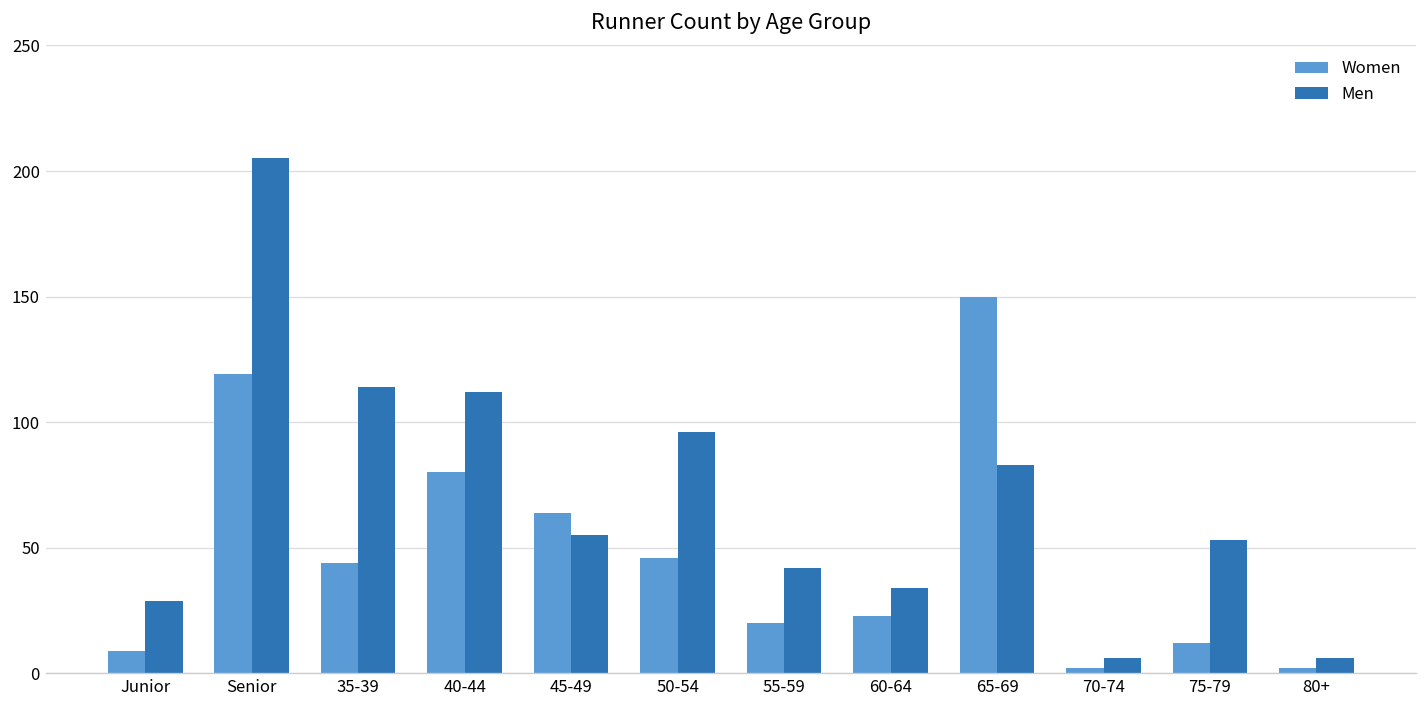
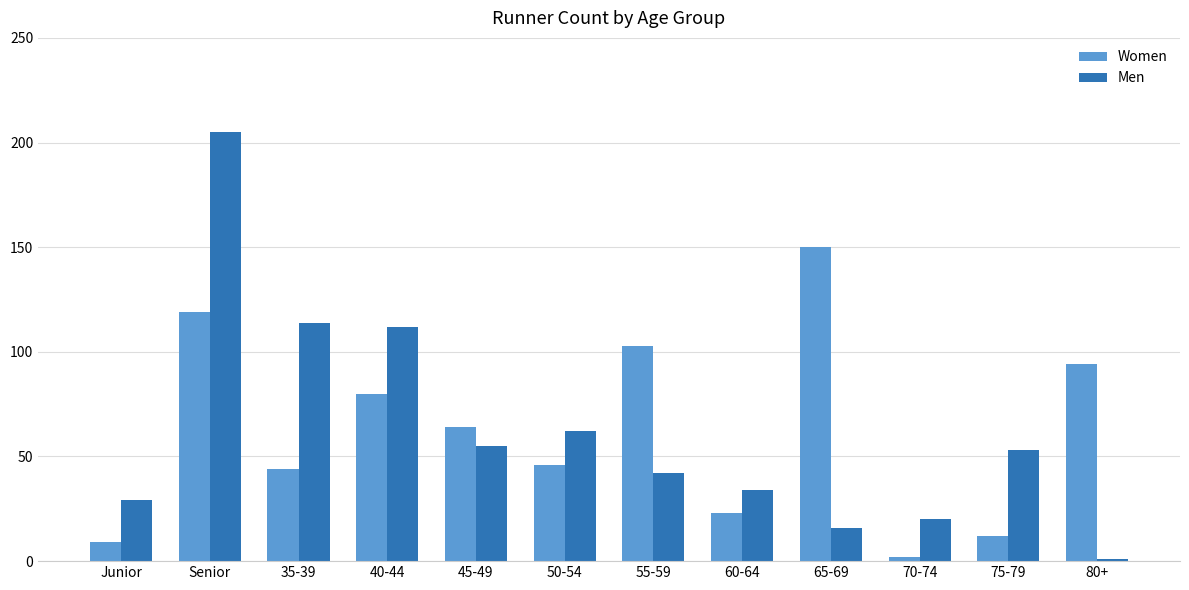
  {
    "Women": {
      "Junior": 9,
      "Senior": 119,
      "35-39": 44,
      "40-44": 80,
      "45-49": 64,
      "50-54": 46,
-     "55-59": 20,
+     "55-59": 103,
      "60-64": 23,
      "65-69": 150,
      "70-74": 2,
      "75-79": 12,
-     "80+": 2
+     "80+": 94
    },
    "Men": {
      "Junior": 29,
      "Senior": 205,
      "35-39": 114,
      "40-44": 112,
      "45-49": 55,
-     "50-54": 96,
+     "50-54": 62,
      "55-59": 42,
      "60-64": 34,
-     "65-69": 83,
-     "70-74": 6,
+     "65-69": 16,
+     "70-74": 20,
      "75-79": 53,
-     "80+": 6
+     "80+": 1
    }
  }
